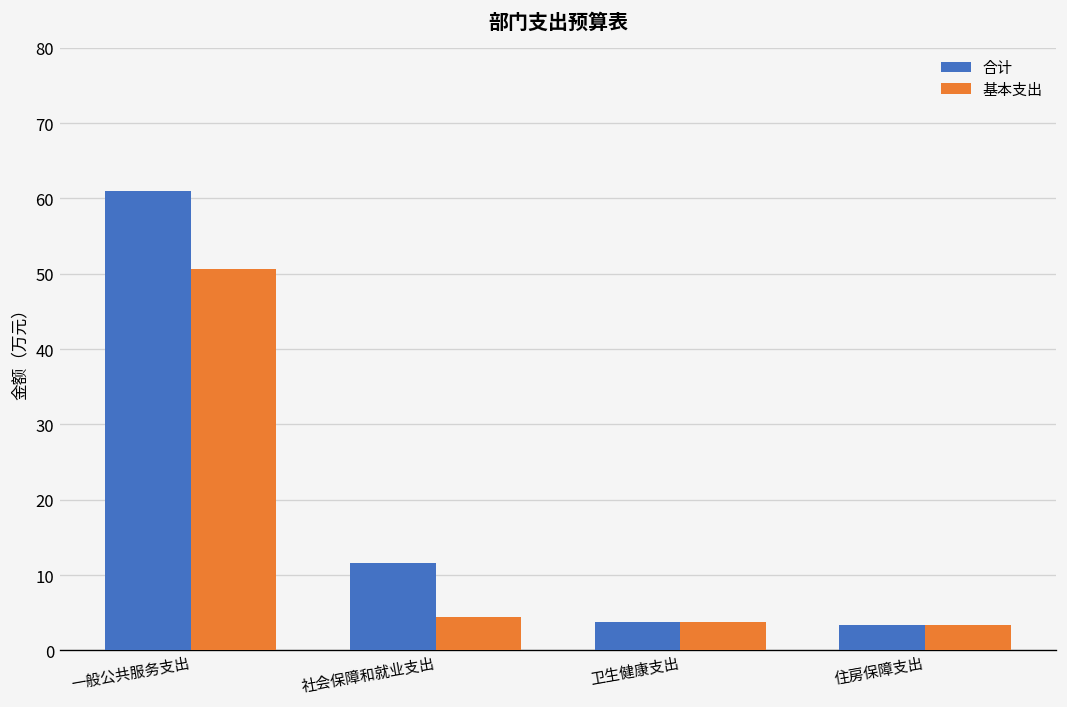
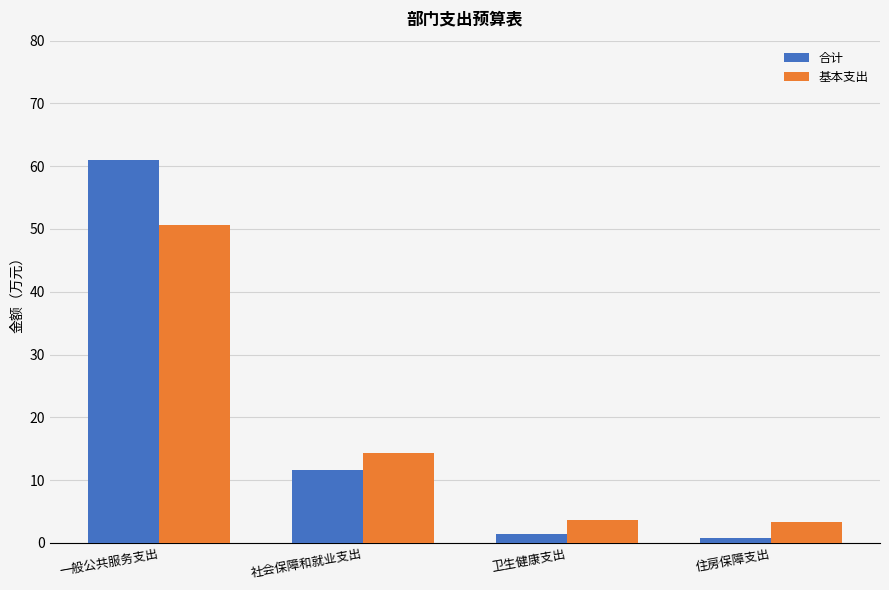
  {
    "合计": {
      "一般公共服务支出": 61,
      "社会保障和就业支出": 12,
-     "卫生健康支出": 4,
-     "住房保障支出": 3
+     "卫生健康支出": 1,
+     "住房保障支出": 1
    },
    "基本支出": {
      "一般公共服务支出": 51,
-     "社会保障和就业支出": 4,
+     "社会保障和就业支出": 14,
      "卫生健康支出": 4,
      "住房保障支出": 3
    }
  }
